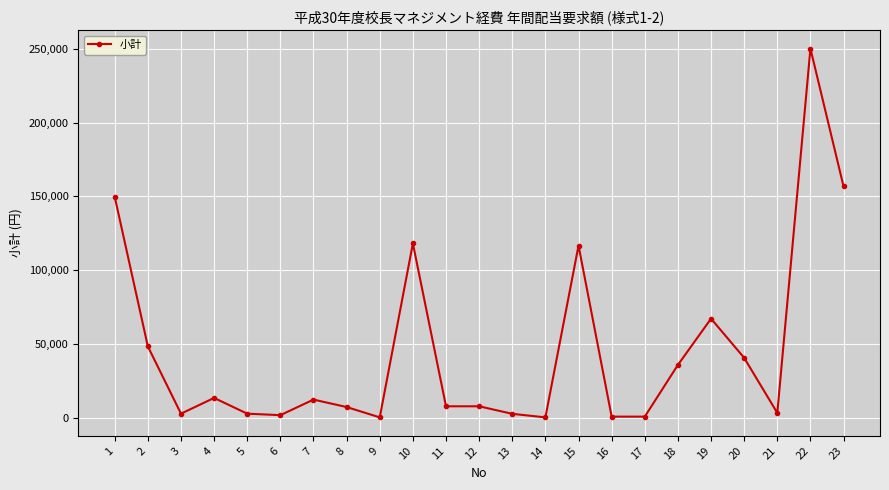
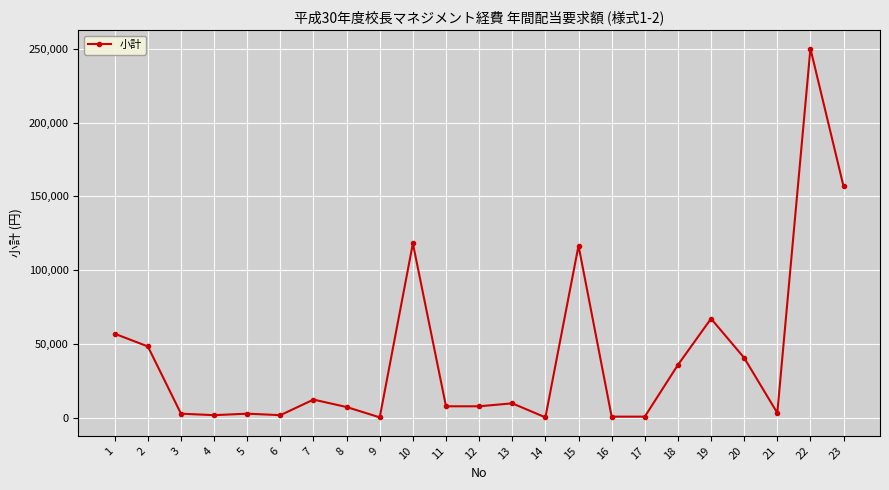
  {
-   "1": "150,000",
+   "1": "57,000",
    "2": "49,000",
    "3": "3,000",
-   "4": "14,000",
+   "4": "2,000",
    "5": "3,000",
    "6": "2,000",
    "7": "13,000",
    "8": "8,000",
    "9": "1,000",
    "10": "118,000",
    "11": "8,000",
    "12": "8,000",
-   "13": "3,000",
+   "13": "10,000",
    "14": "1,000",
    "15": "117,000",
    "16": "1,000",
    "17": "1,000",
    "18": "36,000",
    "19": "67,000",
    "20": "41,000",
    "21": "4,000",
    "22": "250,000",
    "23": "157,000"
  }
